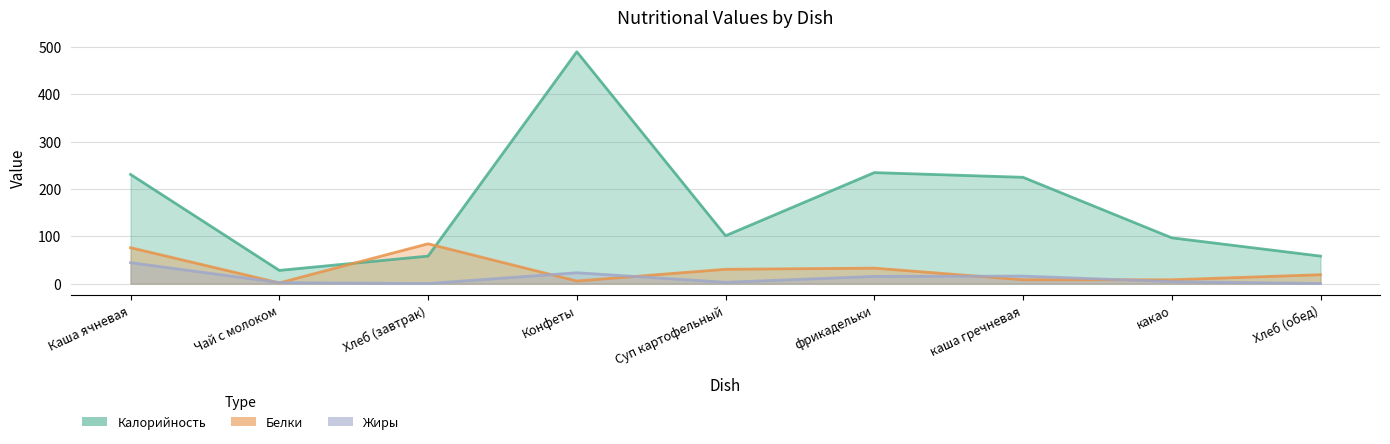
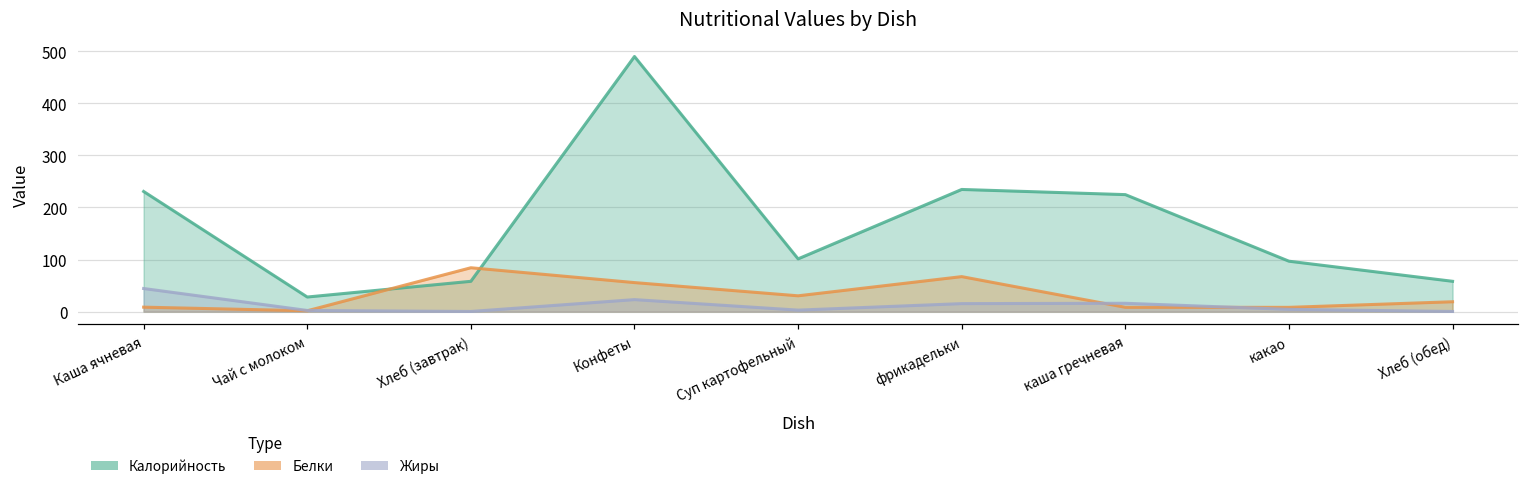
  {
    "Белки": {
-     "Каша ячневая": 80,
+     "Каша ячневая": 10,
      "Хлеб (завтрак)": 80,
-     "Конфеты": 10,
+     "Конфеты": 60,
      "Суп картофельный": 30,
-     "фрикадельки": 30,
+     "фрикадельки": 70,
      "каша гречневая": 10,
      "Хлеб (обед)": 20
    }
  }
